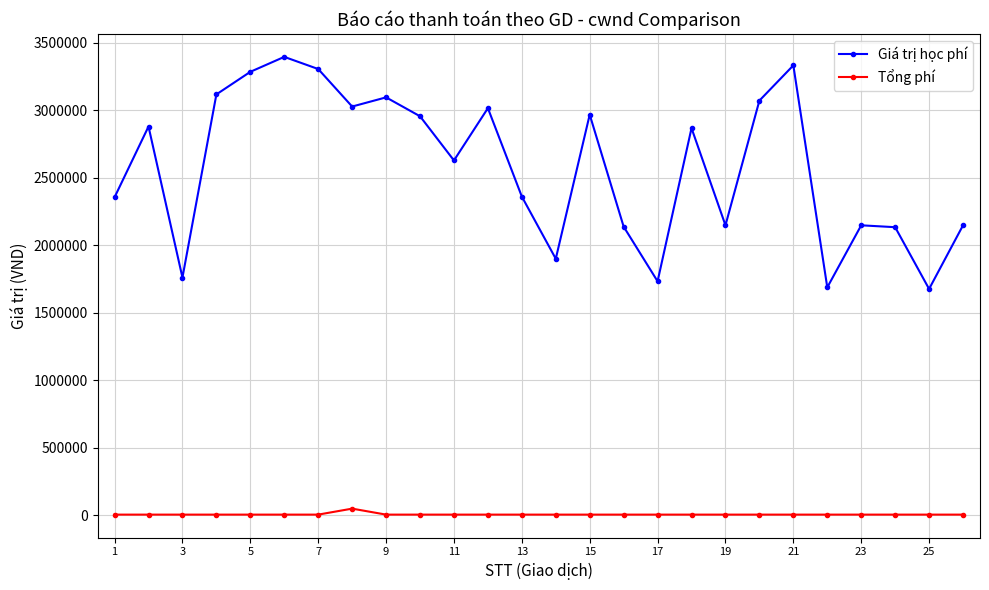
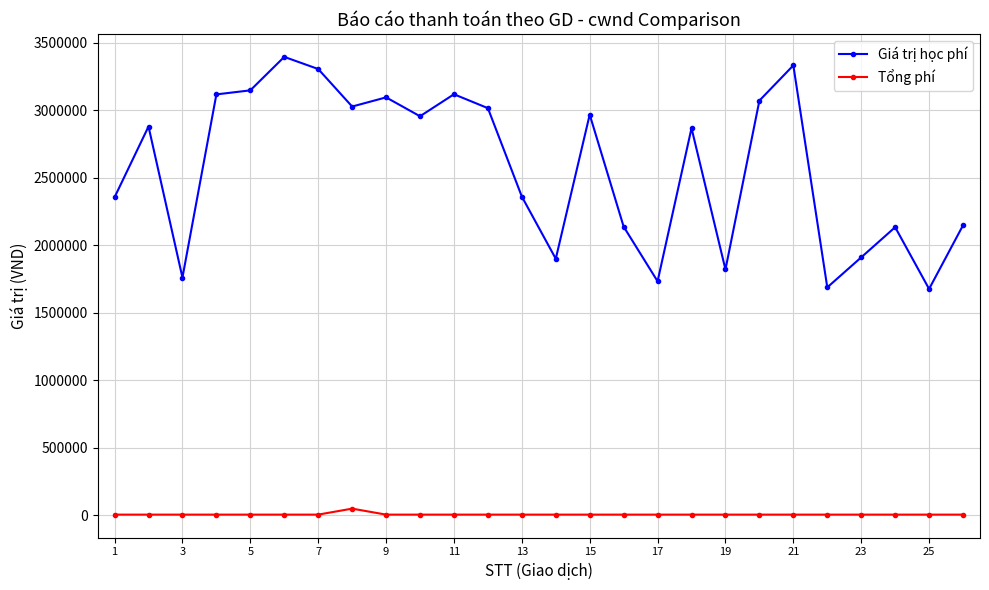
  {
    "Giá trị học phí": {
      "1": 2350000,
      "3": 1760000,
-     "5": 3280000,
+     "5": 3150000,
      "7": 3310000,
      "9": 3100000,
-     "11": 2630000,
+     "11": 3120000,
      "13": 2360000,
      "15": 2970000,
      "17": 1730000,
-     "19": 2150000,
+     "19": 1820000,
      "21": 3330000,
-     "23": 2150000,
+     "23": 1910000,
      "25": 1680000
    },
    "Tổng phí": {
      "1": 0,
      "3": 0,
      "5": 0,
      "7": 0,
      "9": 0,
      "11": 0,
      "13": 0,
      "15": 0,
      "17": 0,
      "19": 0,
      "21": 0,
      "23": 0,
      "25": 0
    }
  }
